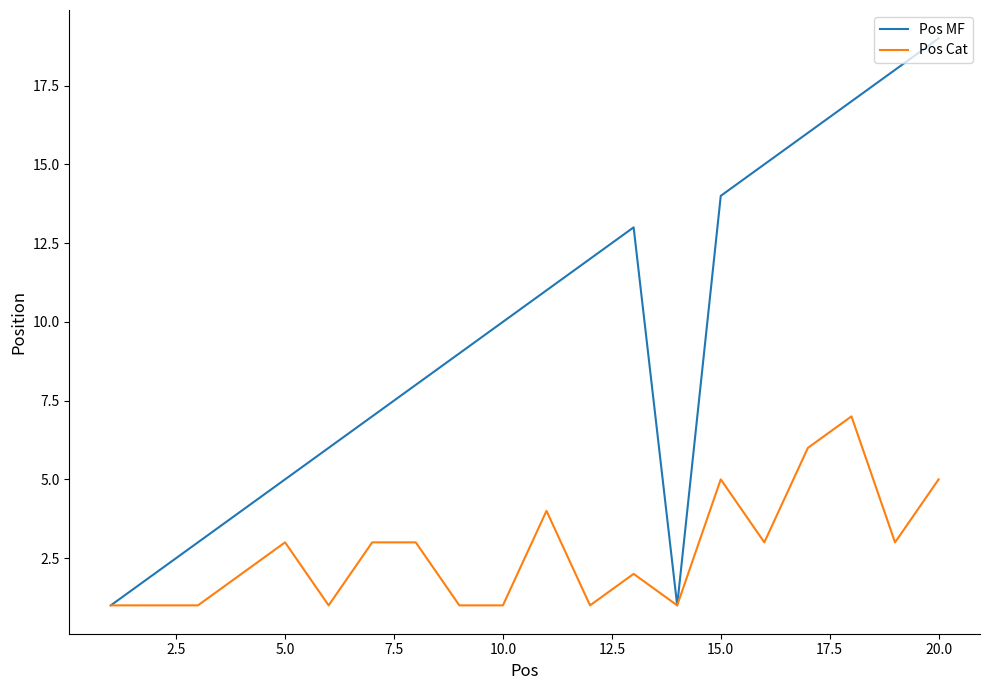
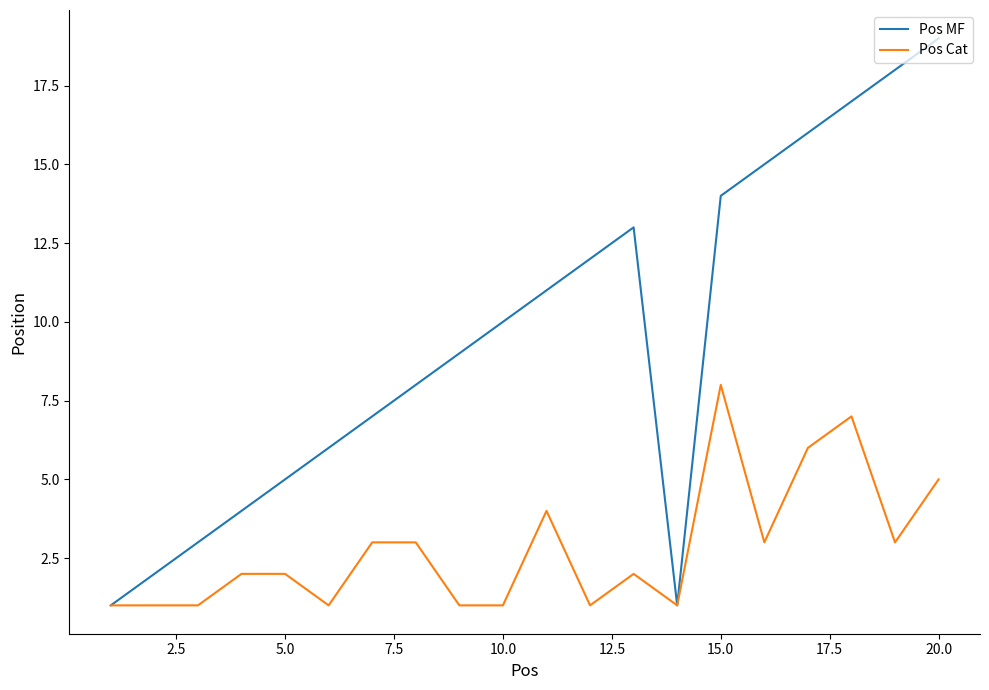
  {
    "Pos MF": {
      "5.0": 5,
      "10.0": 10,
      "15.0": 14
    },
    "Pos Cat": {
-     "5.0": 3,
+     "5.0": 2,
      "10.0": 1,
-     "15.0": 5,
+     "15.0": 8,
      "20.0": 5
    }
  }
